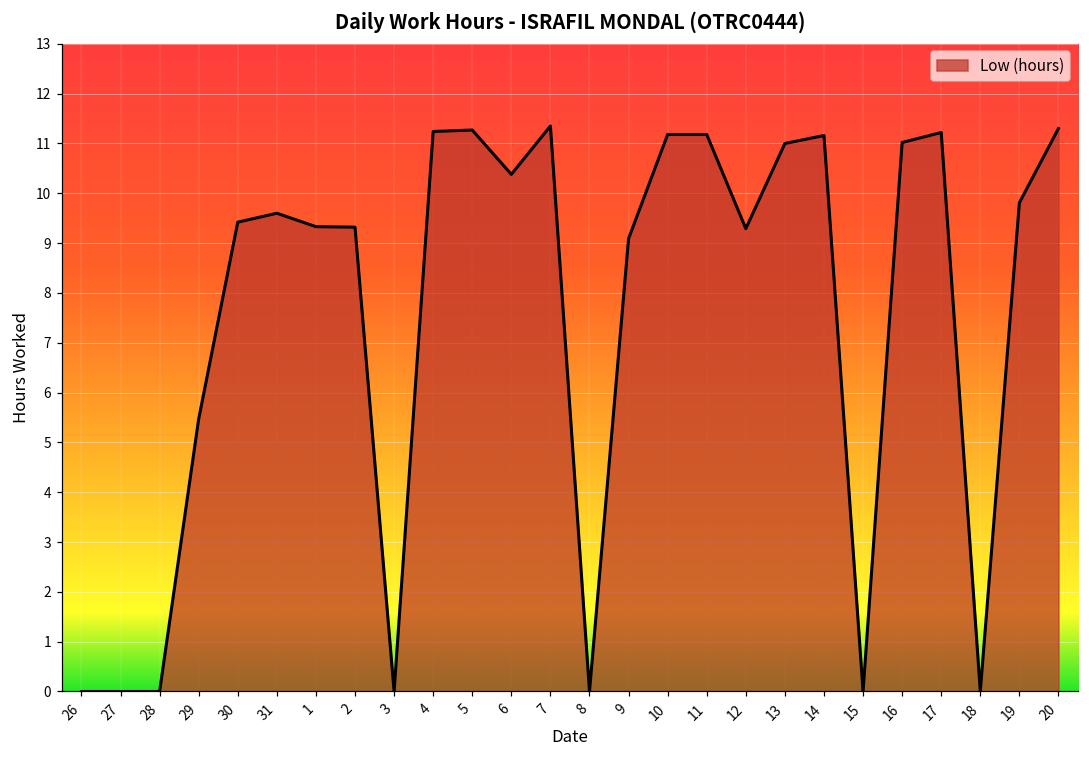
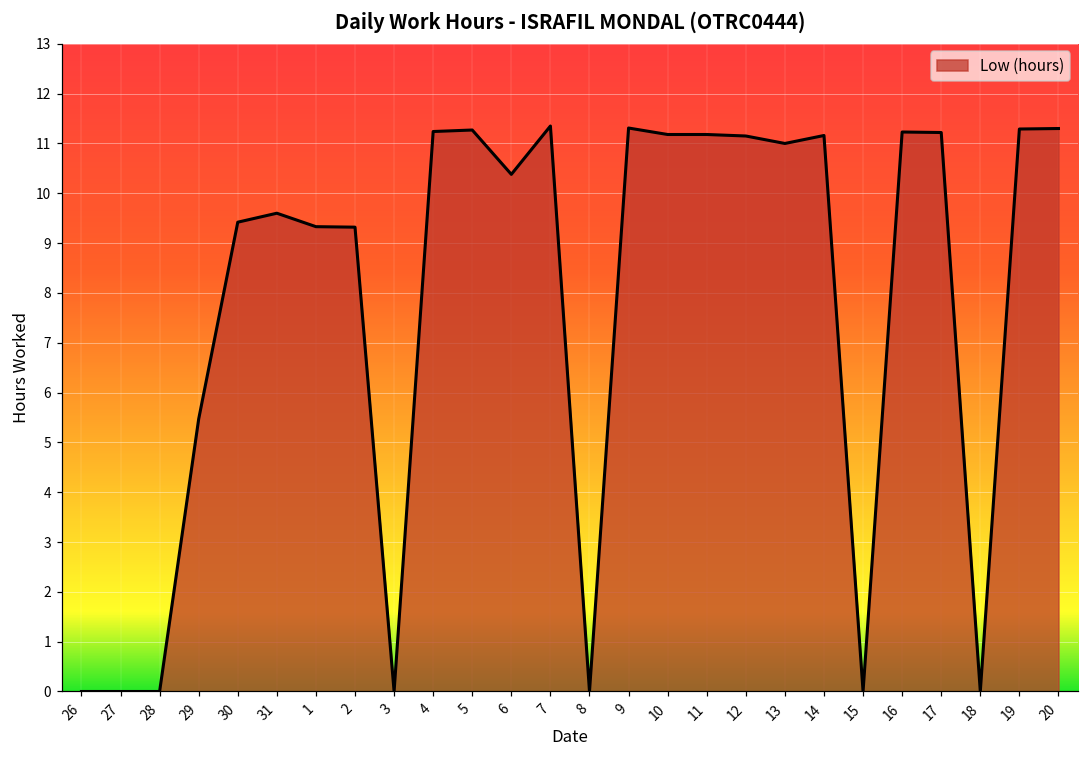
  {
    "26": 0.0,
    "27": 0.0,
    "28": 0.0,
    "29": 5.5,
    "30": 9.4,
    "31": 9.6,
    "1": 9.3,
    "2": 9.3,
    "3": 0.0,
    "4": 11.2,
    "5": 11.3,
    "6": 10.4,
    "7": 11.4,
    "8": 0.0,
-   "9": 9.1,
+   "9": 11.3,
    "10": 11.2,
    "11": 11.2,
-   "12": 9.3,
+   "12": 11.2,
    "13": 11.0,
    "14": 11.2,
    "15": 0.0,
-   "16": 11.0,
+   "16": 11.2,
    "17": 11.2,
    "18": 0.0,
-   "19": 9.8,
+   "19": 11.3,
    "20": 11.3
  }
